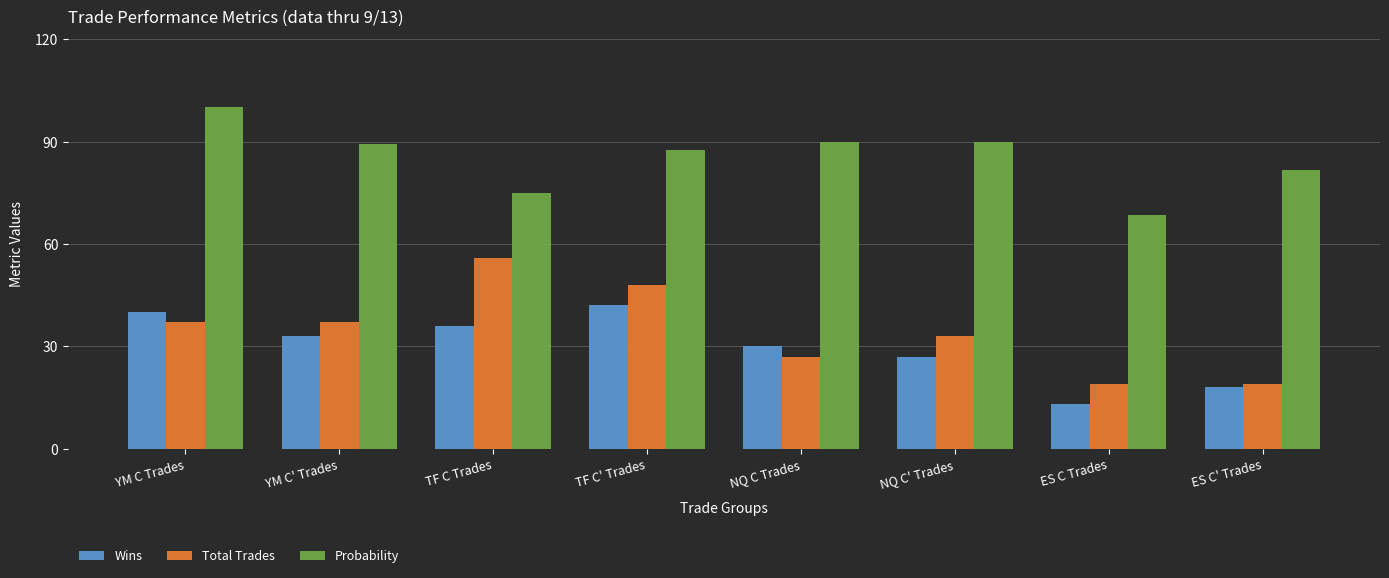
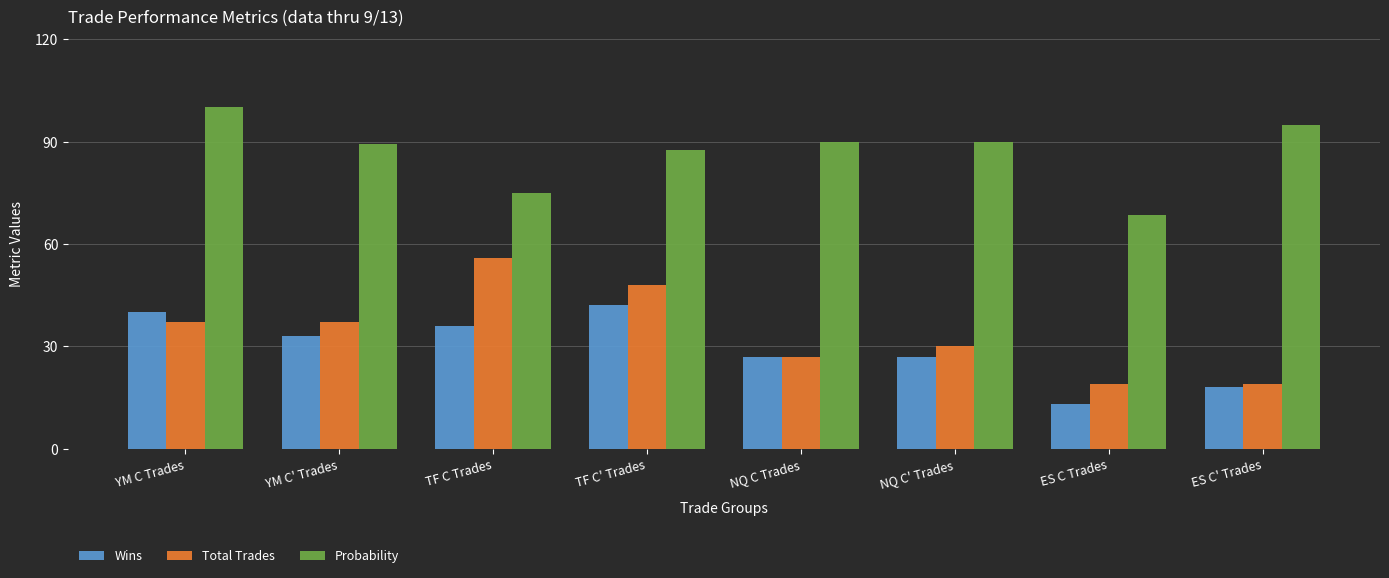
  {
    "Wins": {
      "YM C Trades": 40,
      "YM C' Trades": 33,
      "TF C Trades": 36,
      "TF C' Trades": 42,
-     "NQ C Trades": 30,
+     "NQ C Trades": 27,
      "NQ C' Trades": 27,
      "ES C Trades": 13,
      "ES C' Trades": 18
    },
    "Total Trades": {
      "YM C Trades": 37,
      "YM C' Trades": 37,
      "TF C Trades": 56,
      "TF C' Trades": 48,
      "NQ C Trades": 27,
-     "NQ C' Trades": 33,
+     "NQ C' Trades": 30,
      "ES C Trades": 19,
      "ES C' Trades": 19
    },
    "Probability": {
      "YM C Trades": 100,
      "YM C' Trades": 89,
      "TF C Trades": 75,
      "TF C' Trades": 88,
      "NQ C Trades": 90,
      "NQ C' Trades": 90,
      "ES C Trades": 68,
-     "ES C' Trades": 82
+     "ES C' Trades": 95
    }
  }
